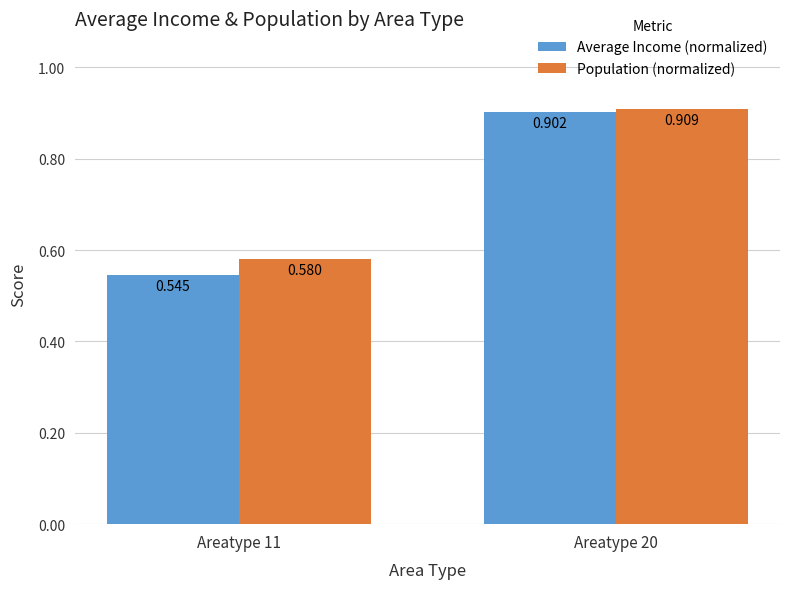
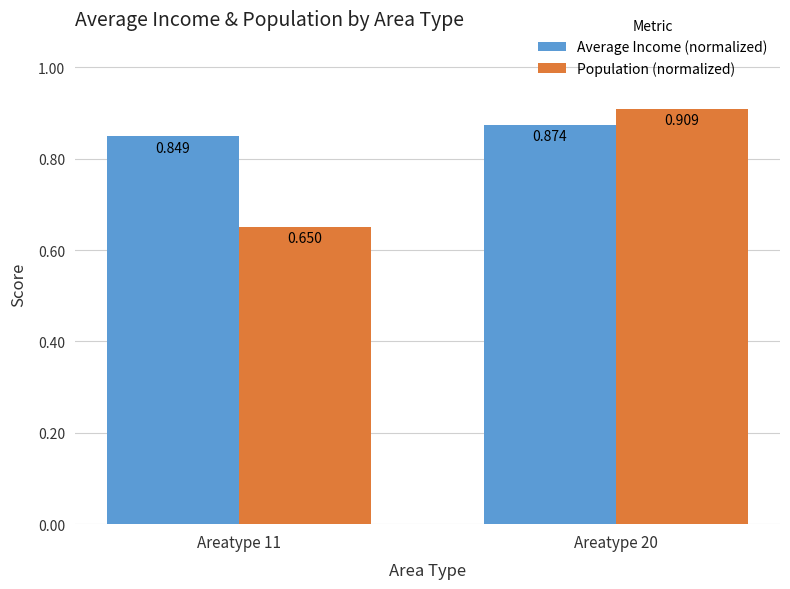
  {
    "Average Income (normalized)": {
-     "Areatype 11": 0.545,
-     "Areatype 20": 0.902
+     "Areatype 11": 0.849,
+     "Areatype 20": 0.874
    },
    "Population (normalized)": {
-     "Areatype 11": 0.580,
+     "Areatype 11": 0.650,
      "Areatype 20": 0.909
    }
  }
